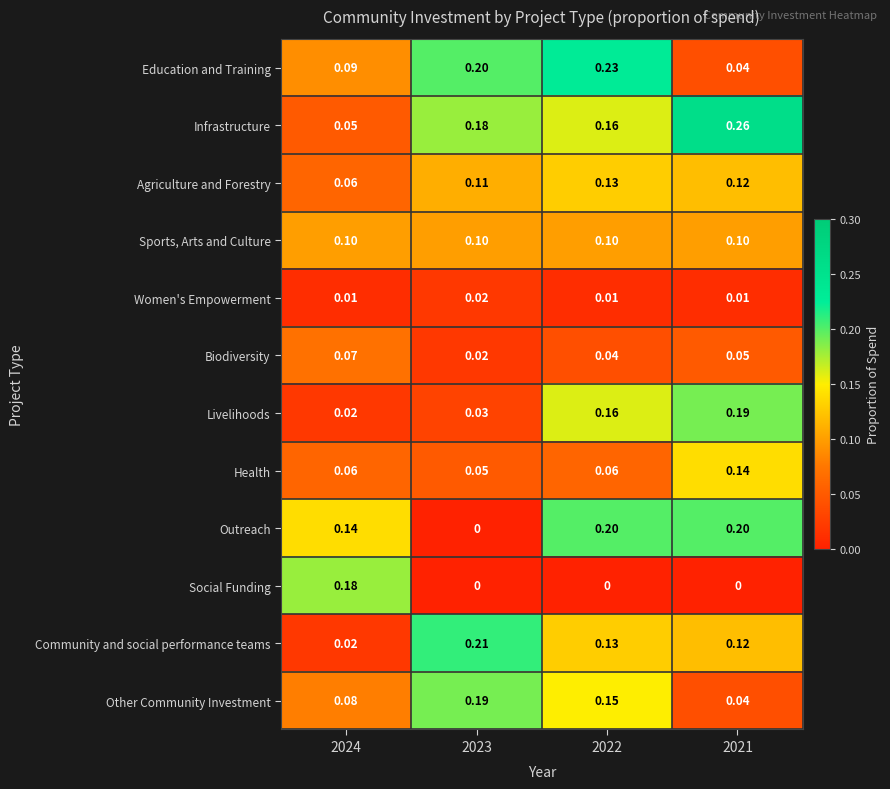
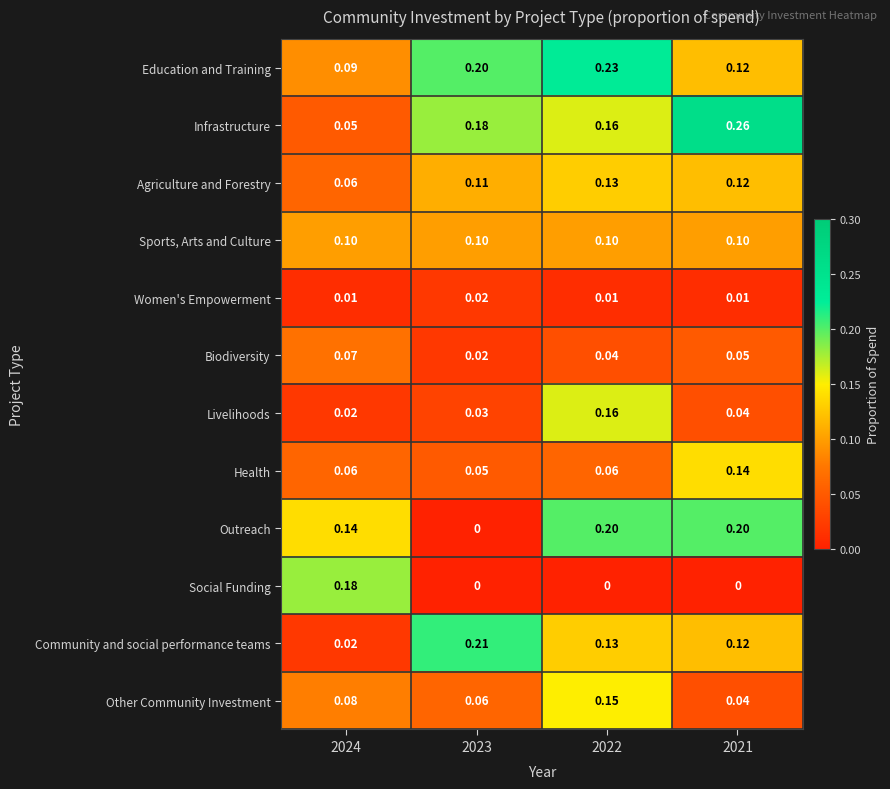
  {
    "Education and Training": {
      "2024": 0.09,
      "2023": 0.20,
      "2022": 0.23,
-     "2021": 0.04
+     "2021": 0.12
    },
    "Infrastructure": {
      "2024": 0.05,
      "2023": 0.18,
      "2022": 0.16,
      "2021": 0.26
    },
    "Agriculture and Forestry": {
      "2024": 0.06,
      "2023": 0.11,
      "2022": 0.13,
      "2021": 0.12
    },
    "Sports, Arts and Culture": {
      "2024": 0.10,
      "2023": 0.10,
      "2022": 0.10,
      "2021": 0.10
    },
    "Women's Empowerment": {
      "2024": 0.01,
      "2023": 0.02,
      "2022": 0.01,
      "2021": 0.01
    },
    "Biodiversity": {
      "2024": 0.07,
      "2023": 0.02,
      "2022": 0.04,
      "2021": 0.05
    },
    "Livelihoods": {
      "2024": 0.02,
      "2023": 0.03,
      "2022": 0.16,
-     "2021": 0.19
+     "2021": 0.04
    },
    "Health": {
      "2024": 0.06,
      "2023": 0.05,
      "2022": 0.06,
      "2021": 0.14
    },
    "Outreach": {
      "2024": 0.14,
      "2023": 0,
      "2022": 0.20,
      "2021": 0.20
    },
    "Social Funding": {
      "2024": 0.18,
      "2023": 0,
      "2022": 0,
      "2021": 0
    },
    "Community and social performance teams": {
      "2024": 0.02,
      "2023": 0.21,
      "2022": 0.13,
      "2021": 0.12
    },
    "Other Community Investment": {
      "2024": 0.08,
-     "2023": 0.19,
+     "2023": 0.06,
      "2022": 0.15,
      "2021": 0.04
    }
  }
